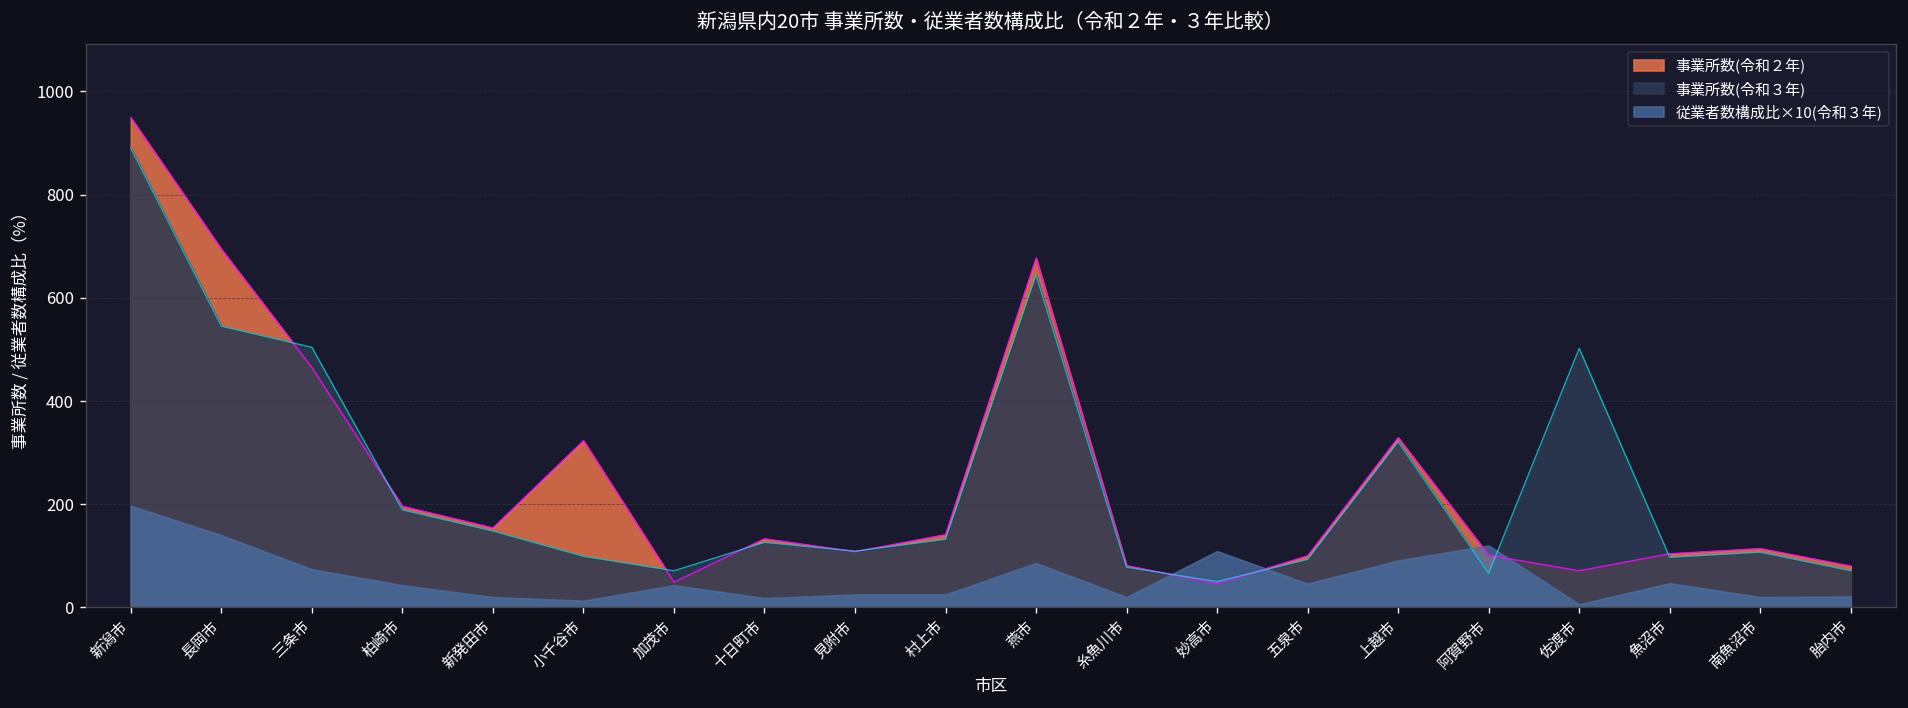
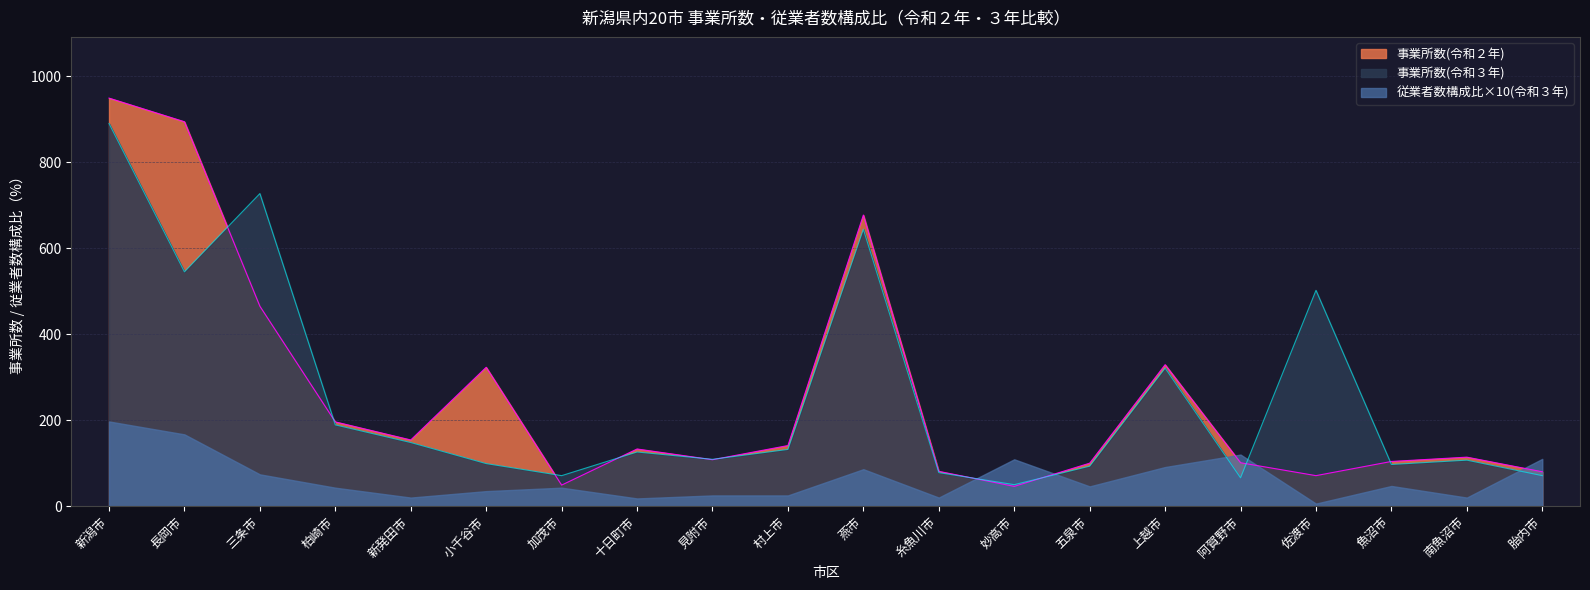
  {
    "事業所数(令和２年)": {
      "新潟市": 950,
-     "長岡市": 690,
+     "長岡市": 890,
      "三条市": 470,
      "柏崎市": 200,
      "小千谷市": 320,
      "加茂市": 50,
      "十日町市": 130,
      "村上市": 140,
      "燕市": 680,
      "五泉市": 100,
      "上越市": 330,
      "阿賀野市": 100,
      "佐渡市": 70,
      "魚沼市": 100,
      "南魚沼市": 110,
      "胎内市": 80
    },
    "事業所数(令和３年)": {
      "新潟市": 890,
      "長岡市": 550,
-     "三条市": 500,
+     "三条市": 730,
      "柏崎市": 190,
      "小千谷市": 100,
      "加茂市": 70,
      "十日町市": 130,
      "村上市": 130,
      "燕市": 640,
      "五泉市": 90,
      "上越市": 320,
      "阿賀野市": 70,
      "佐渡市": 500,
      "魚沼市": 100,
      "南魚沼市": 110,
      "胎内市": 70
    },
    "従業者数構成比×10(令和３年)": {
      "新潟市": 200,
-     "長岡市": 140,
+     "長岡市": 170,
      "三条市": 70,
      "柏崎市": 40,
      "新発田市": 20,
-     "小千谷市": 10,
+     "小千谷市": 40,
      "加茂市": 40,
      "十日町市": 20,
      "見附市": 30,
      "村上市": 30,
      "燕市": 90,
      "糸魚川市": 20,
      "妙高市": 110,
      "五泉市": 50,
      "上越市": 90,
      "阿賀野市": 120,
      "佐渡市": 10,
      "魚沼市": 50,
      "南魚沼市": 20,
-     "胎内市": 20
+     "胎内市": 110
    }
  }
